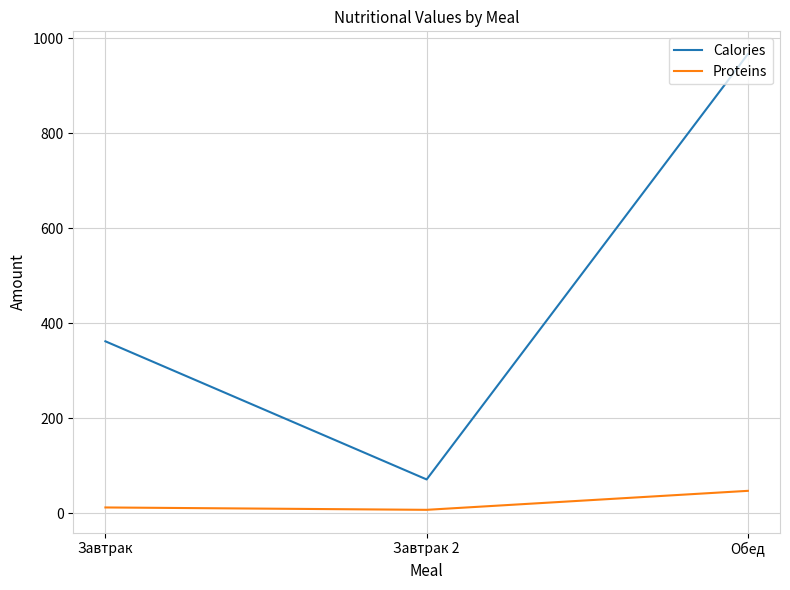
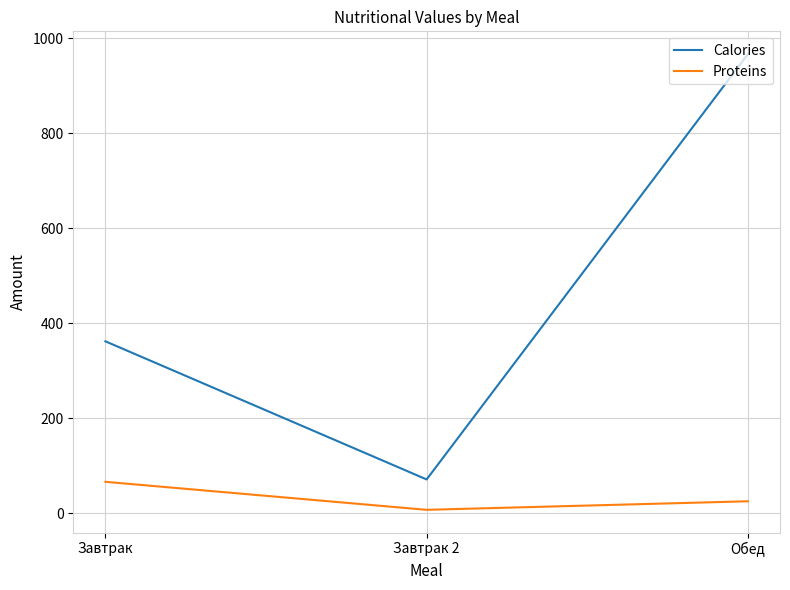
  {
    "Calories": {
      "Завтрак": 360,
      "Завтрак 2": 70
    },
    "Proteins": {
-     "Завтрак": 10,
+     "Завтрак": 70,
      "Завтрак 2": 10,
-     "Обед": 50
+     "Обед": 30
    }
  }
